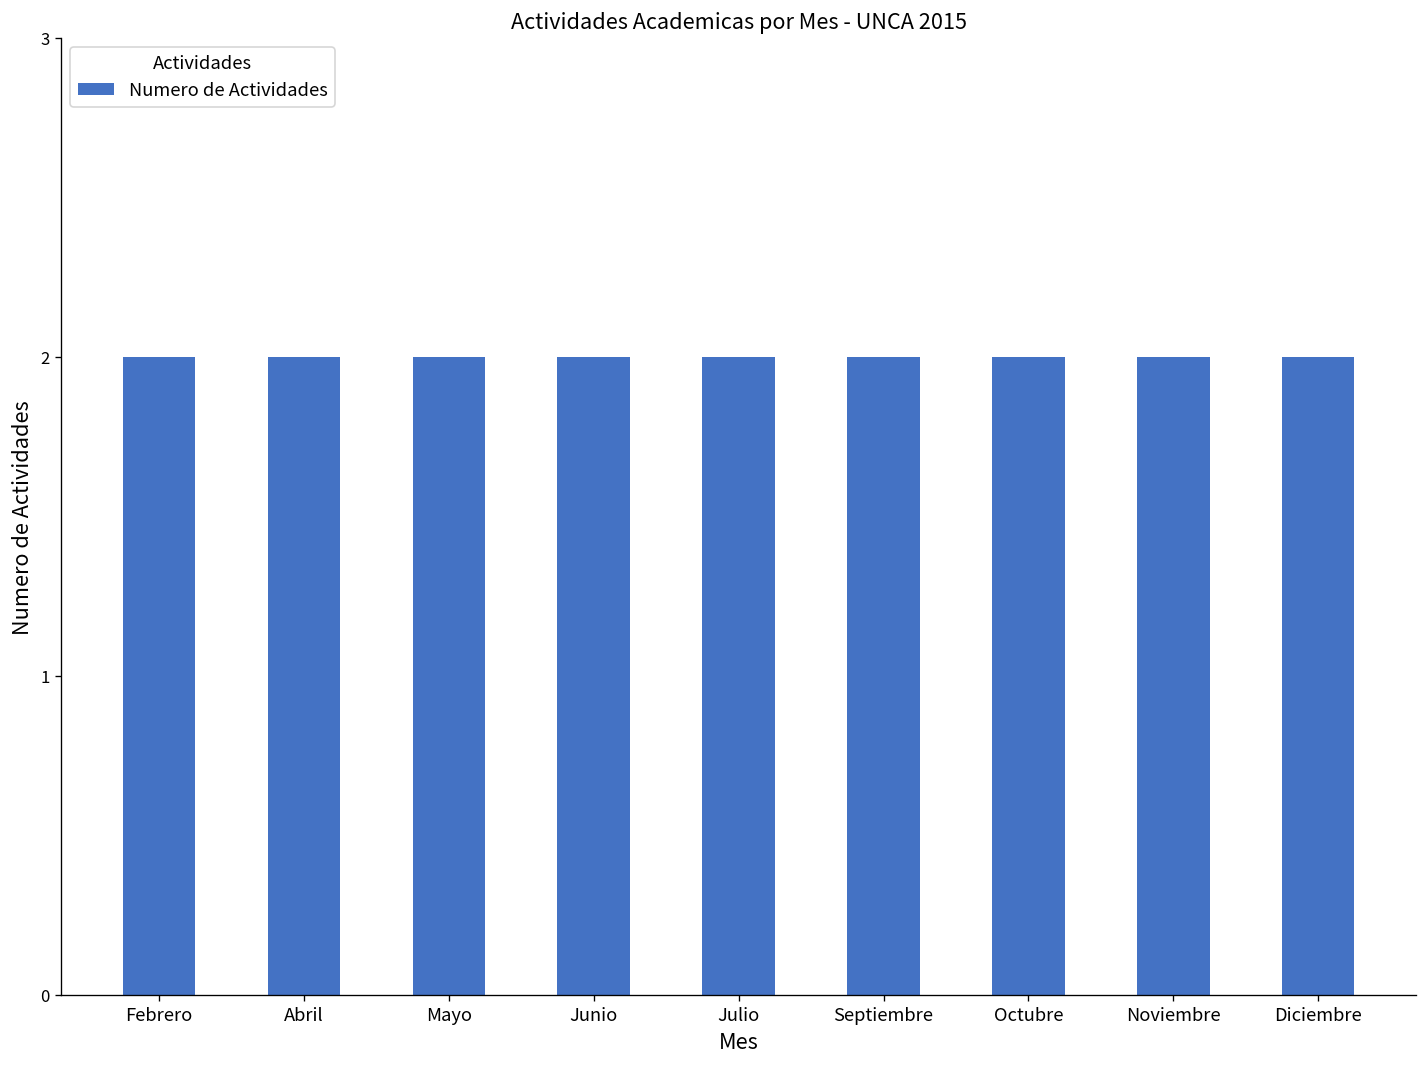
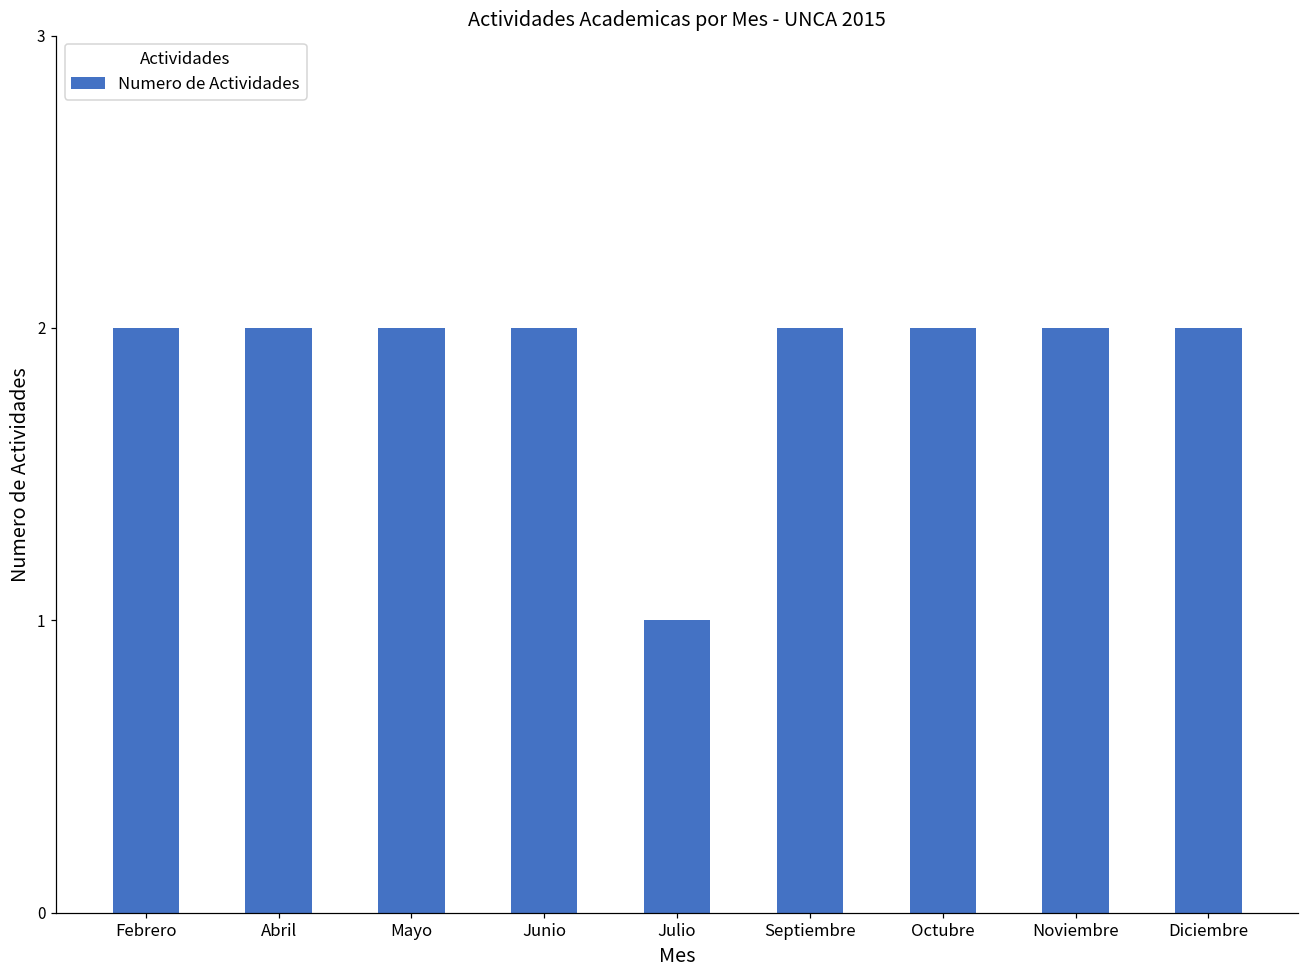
  {
    "Febrero": 2,
    "Abril": 2,
    "Mayo": 2,
    "Junio": 2,
-   "Julio": 2,
+   "Julio": 1,
    "Septiembre": 2,
    "Octubre": 2,
    "Noviembre": 2,
    "Diciembre": 2
  }
